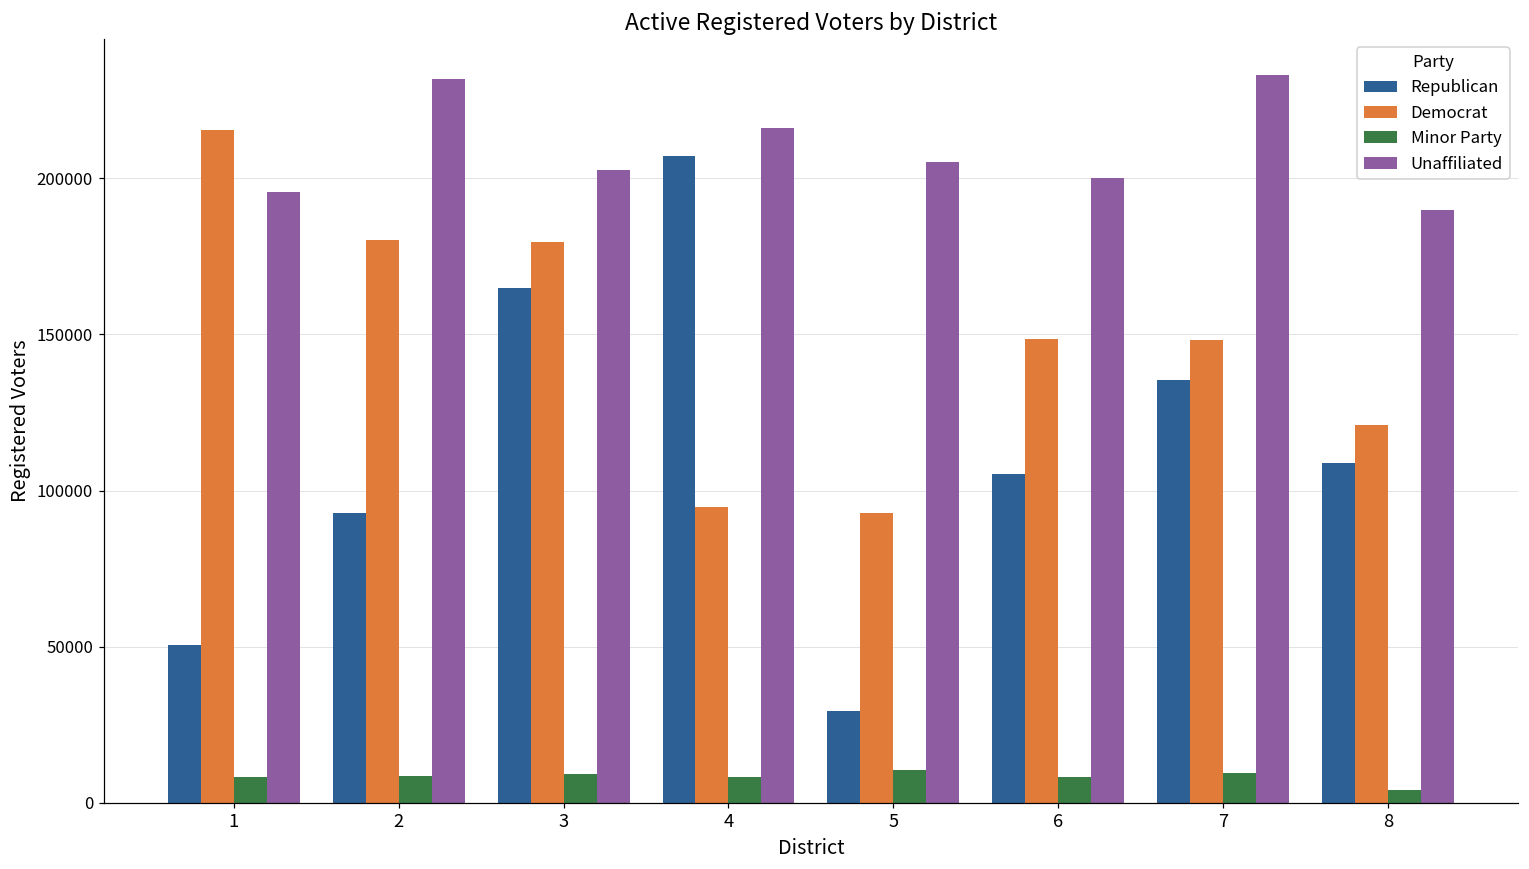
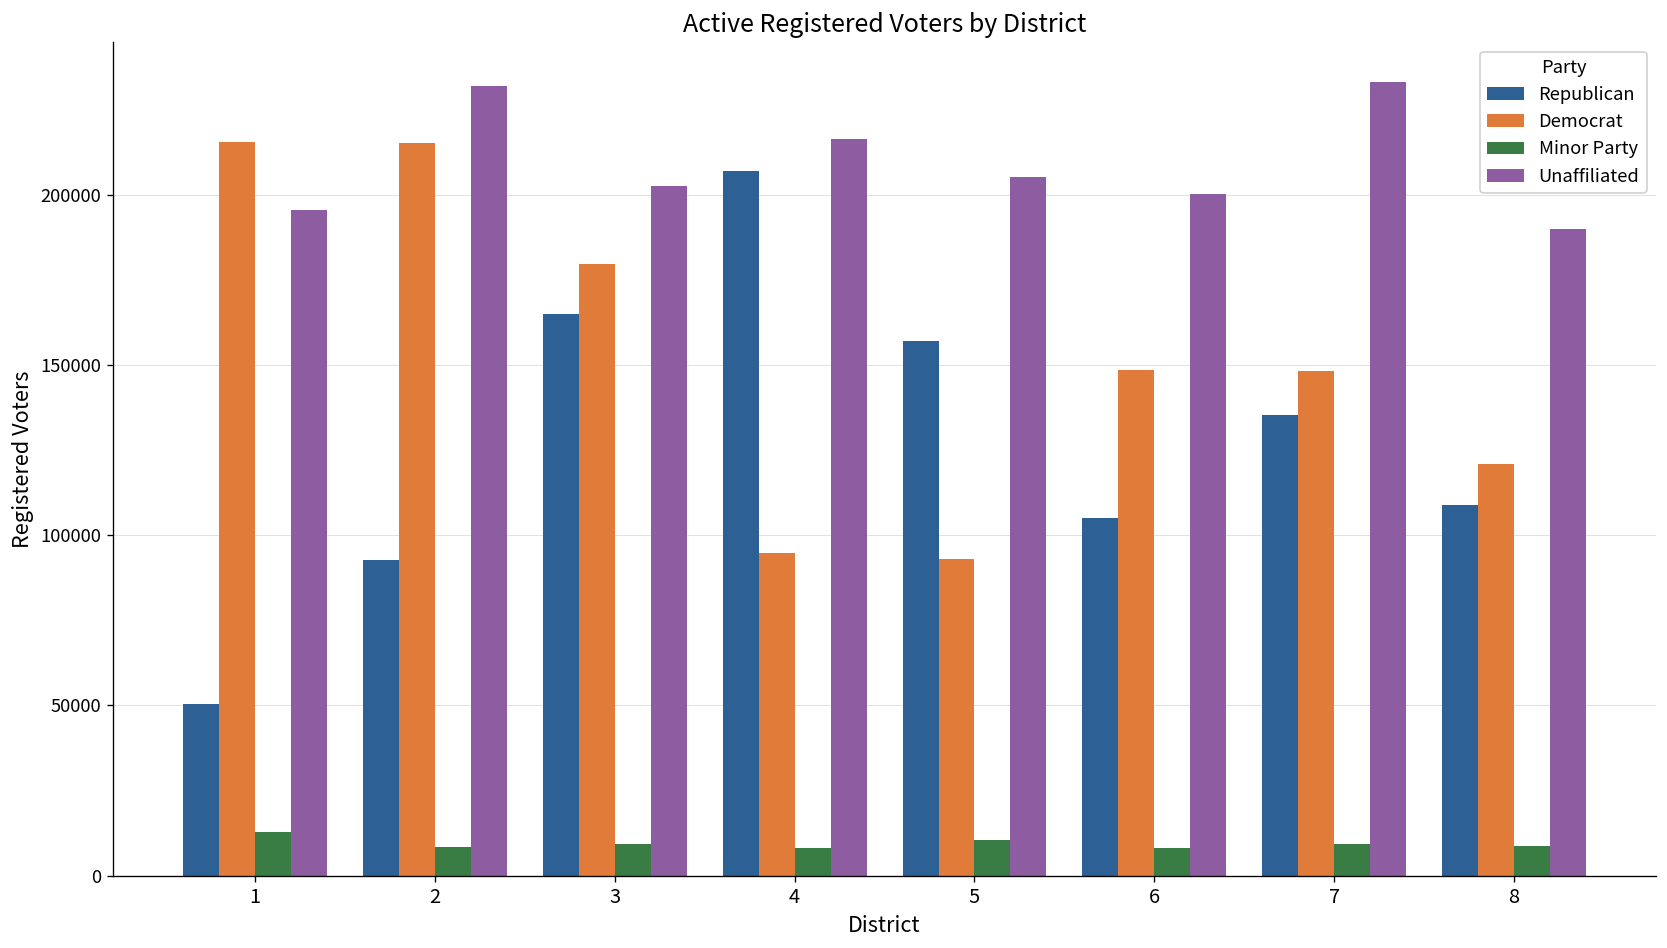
  {
    "Republican": {
      "1": 51000,
      "2": 93000,
      "3": 165000,
      "4": 207000,
-     "5": 29000,
+     "5": 157000,
      "6": 105000,
      "7": 135000,
      "8": 109000
    },
    "Democrat": {
      "1": 216000,
-     "2": 180000,
+     "2": 215000,
      "3": 179000,
      "4": 95000,
      "5": 93000,
      "6": 148000,
      "7": 148000,
      "8": 121000
    },
    "Minor Party": {
-     "1": 8000,
+     "1": 13000,
      "2": 9000,
      "3": 9000,
      "4": 8000,
      "5": 10000,
      "6": 8000,
      "7": 9000,
-     "8": 4000
+     "8": 9000
    },
    "Unaffiliated": {
      "1": 196000,
      "2": 232000,
      "3": 203000,
      "4": 216000,
      "5": 205000,
      "6": 200000,
      "7": 233000,
      "8": 190000
    }
  }
